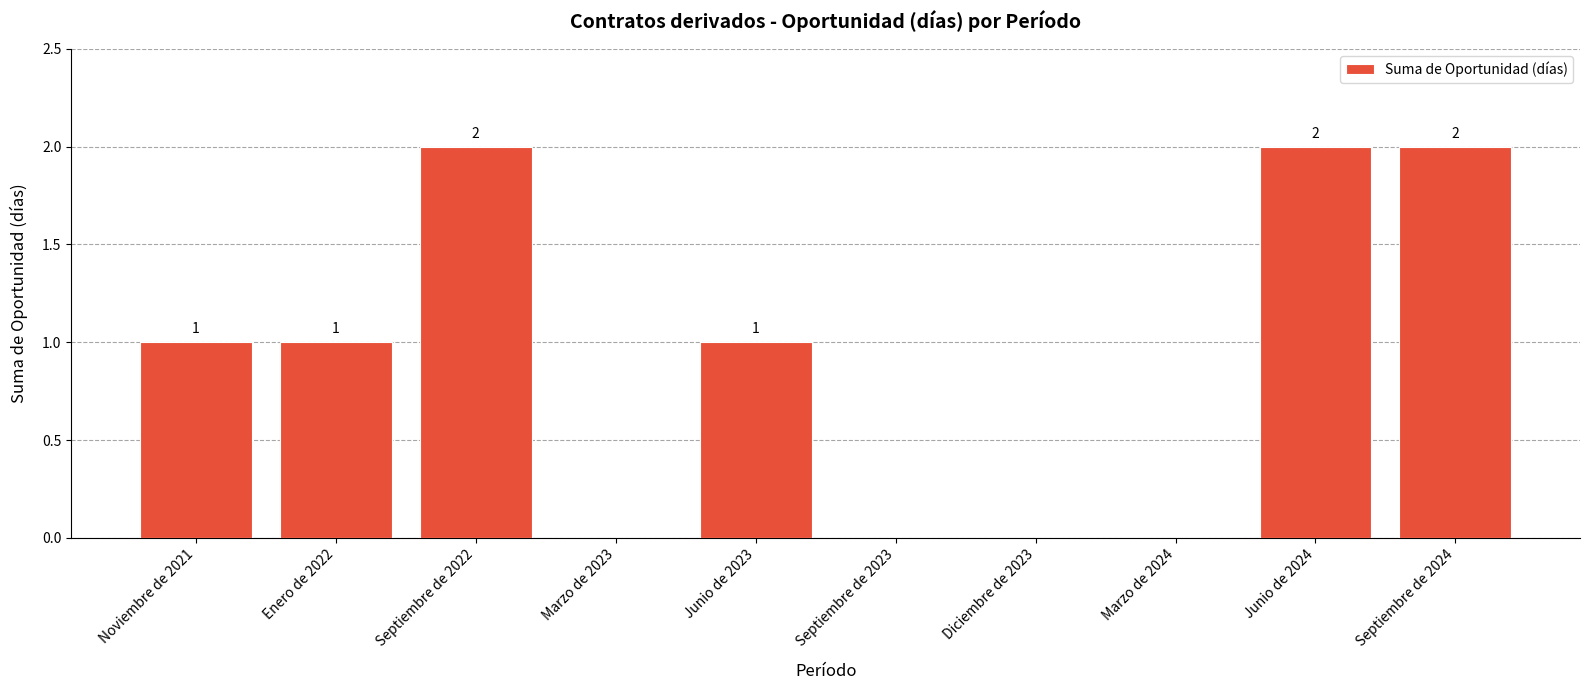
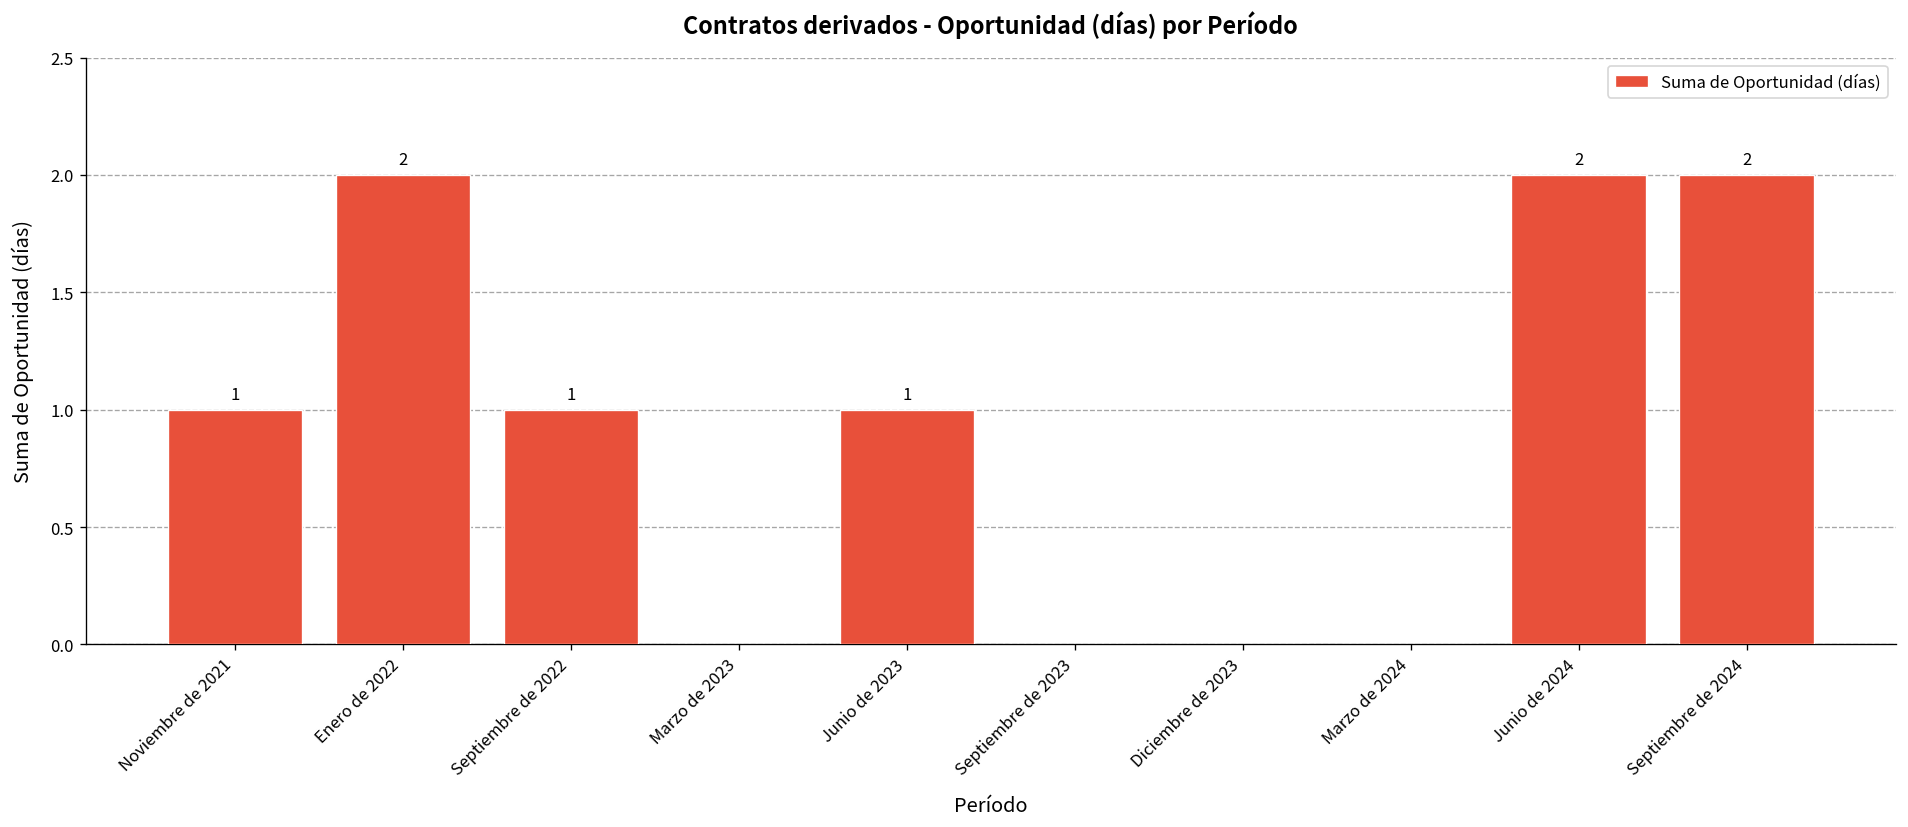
  {
    "Noviembre de 2021": 1,
-   "Enero de 2022": 1,
-   "Septiembre de 2022": 2,
+   "Enero de 2022": 2,
+   "Septiembre de 2022": 1,
    "Junio de 2023": 1,
    "Junio de 2024": 2,
    "Septiembre de 2024": 2
  }
